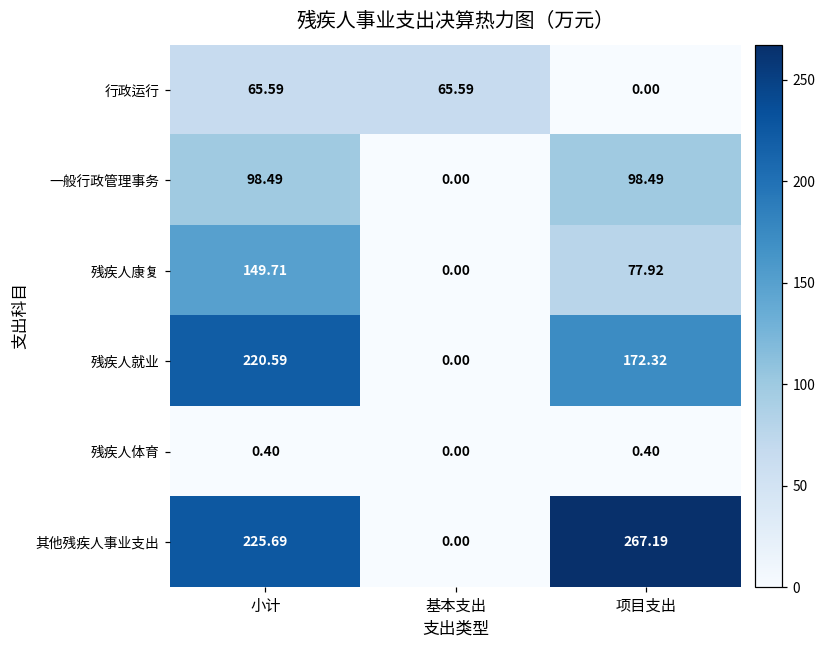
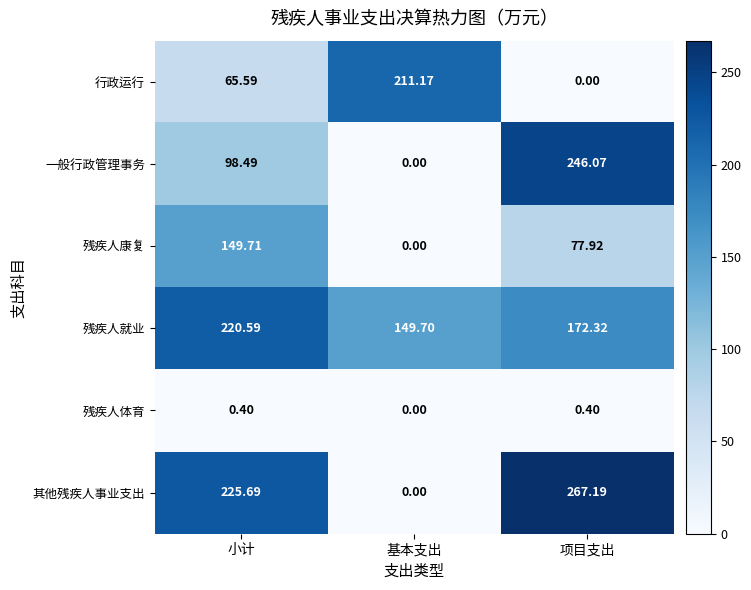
  {
    "行政运行": {
      "小计": 65.59,
-     "基本支出": 65.59,
+     "基本支出": 211.17,
      "项目支出": 0.00
    },
    "一般行政管理事务": {
      "小计": 98.49,
      "基本支出": 0.00,
-     "项目支出": 98.49
+     "项目支出": 246.07
    },
    "残疾人康复": {
      "小计": 149.71,
      "基本支出": 0.00,
      "项目支出": 77.92
    },
    "残疾人就业": {
      "小计": 220.59,
-     "基本支出": 0.00,
+     "基本支出": 149.70,
      "项目支出": 172.32
    },
    "残疾人体育": {
      "小计": 0.40,
      "基本支出": 0.00,
      "项目支出": 0.40
    },
    "其他残疾人事业支出": {
      "小计": 225.69,
      "基本支出": 0.00,
      "项目支出": 267.19
    }
  }
